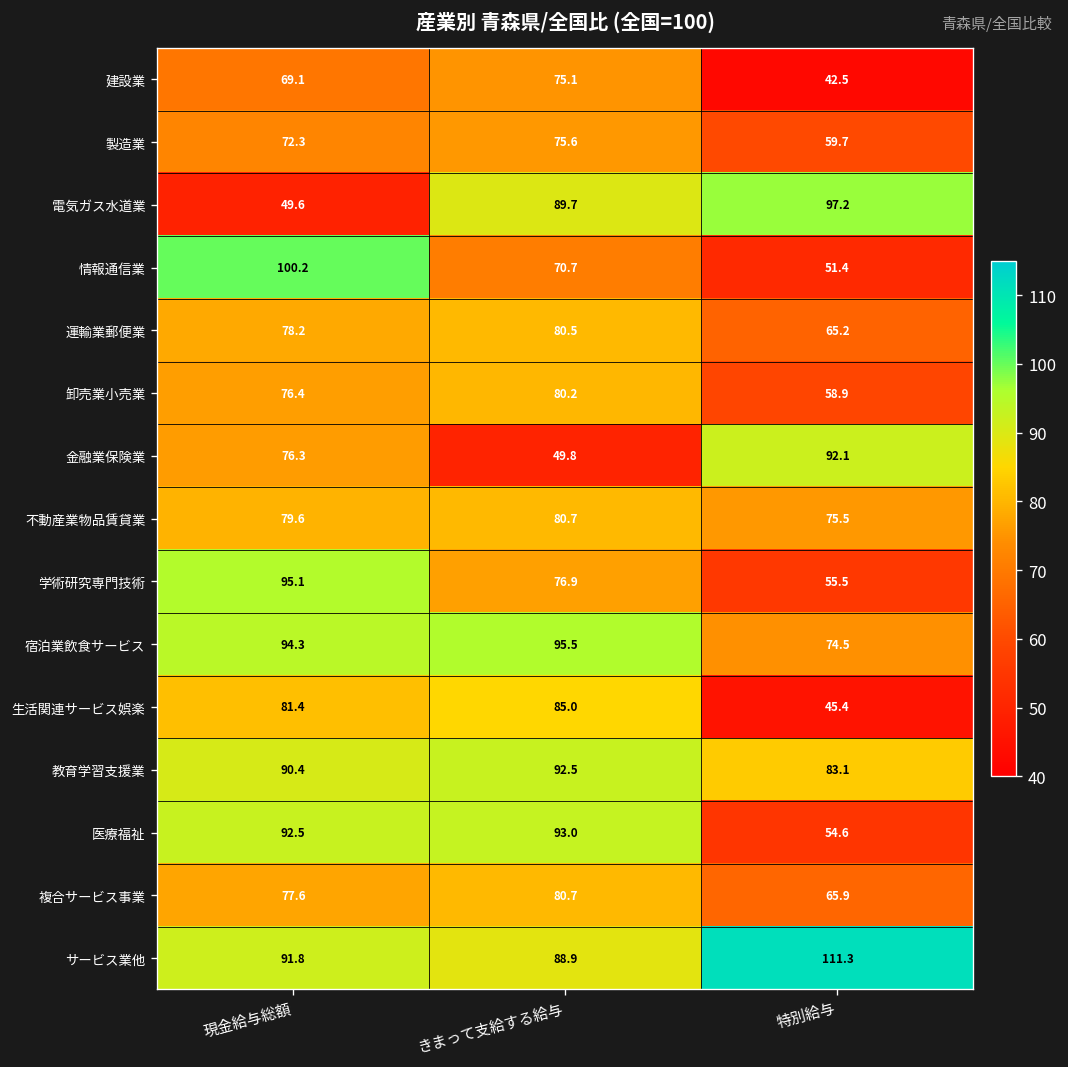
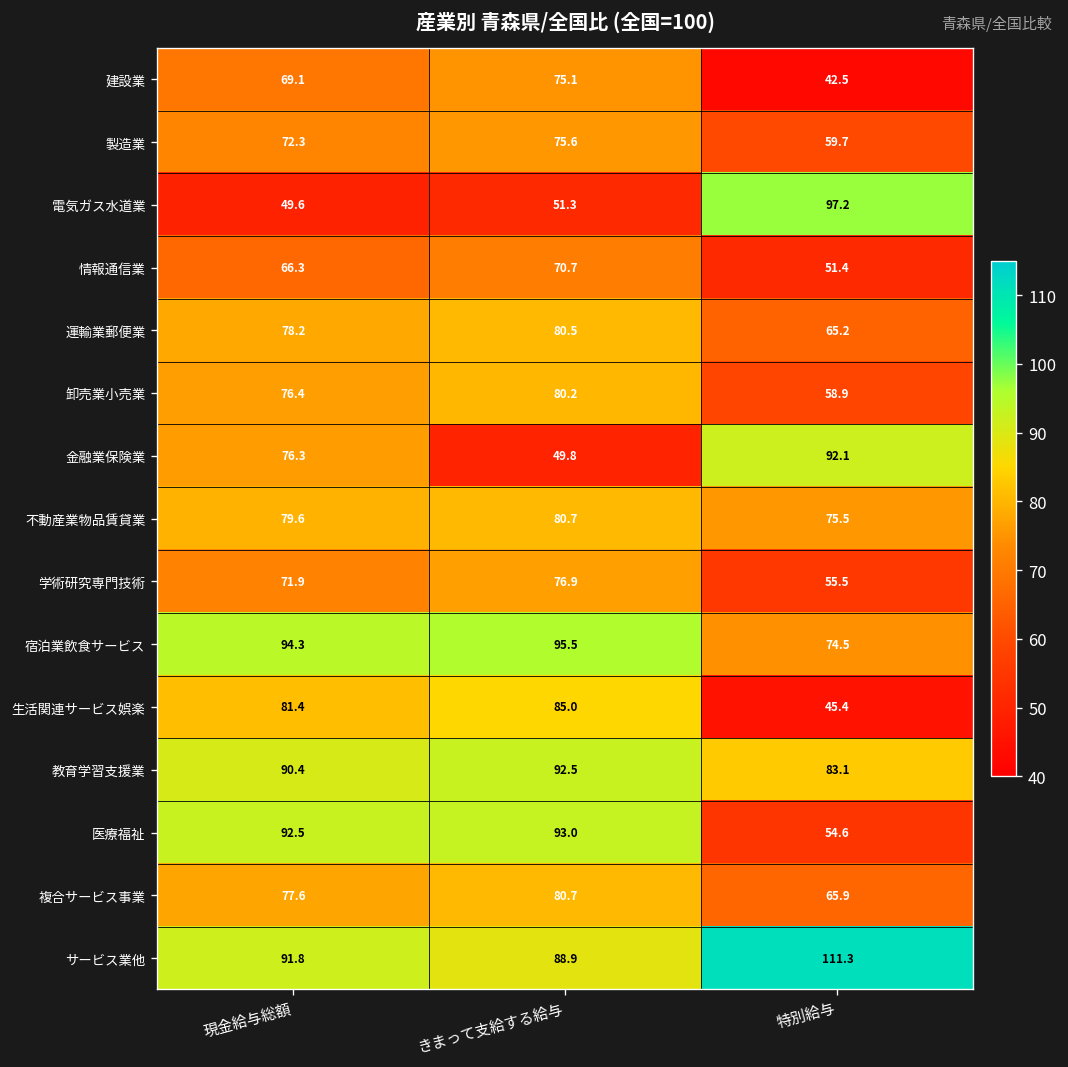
  {
    "建設業": {
      "現金給与総額": 69.1,
      "きまって支給する給与": 75.1,
      "特別給与": 42.5
    },
    "製造業": {
      "現金給与総額": 72.3,
      "きまって支給する給与": 75.6,
      "特別給与": 59.7
    },
    "電気ガス水道業": {
      "現金給与総額": 49.6,
-     "きまって支給する給与": 89.7,
+     "きまって支給する給与": 51.3,
      "特別給与": 97.2
    },
    "情報通信業": {
-     "現金給与総額": 100.2,
+     "現金給与総額": 66.3,
      "きまって支給する給与": 70.7,
      "特別給与": 51.4
    },
    "運輸業郵便業": {
      "現金給与総額": 78.2,
      "きまって支給する給与": 80.5,
      "特別給与": 65.2
    },
    "卸売業小売業": {
      "現金給与総額": 76.4,
      "きまって支給する給与": 80.2,
      "特別給与": 58.9
    },
    "金融業保険業": {
      "現金給与総額": 76.3,
      "きまって支給する給与": 49.8,
      "特別給与": 92.1
    },
    "不動産業物品賃貸業": {
      "現金給与総額": 79.6,
      "きまって支給する給与": 80.7,
      "特別給与": 75.5
    },
    "学術研究専門技術": {
-     "現金給与総額": 95.1,
+     "現金給与総額": 71.9,
      "きまって支給する給与": 76.9,
      "特別給与": 55.5
    },
    "宿泊業飲食サービス": {
      "現金給与総額": 94.3,
      "きまって支給する給与": 95.5,
      "特別給与": 74.5
    },
    "生活関連サービス娯楽": {
      "現金給与総額": 81.4,
      "きまって支給する給与": 85.0,
      "特別給与": 45.4
    },
    "教育学習支援業": {
      "現金給与総額": 90.4,
      "きまって支給する給与": 92.5,
      "特別給与": 83.1
    },
    "医療福祉": {
      "現金給与総額": 92.5,
      "きまって支給する給与": 93.0,
      "特別給与": 54.6
    },
    "複合サービス事業": {
      "現金給与総額": 77.6,
      "きまって支給する給与": 80.7,
      "特別給与": 65.9
    },
    "サービス業他": {
      "現金給与総額": 91.8,
      "きまって支給する給与": 88.9,
      "特別給与": 111.3
    }
  }
